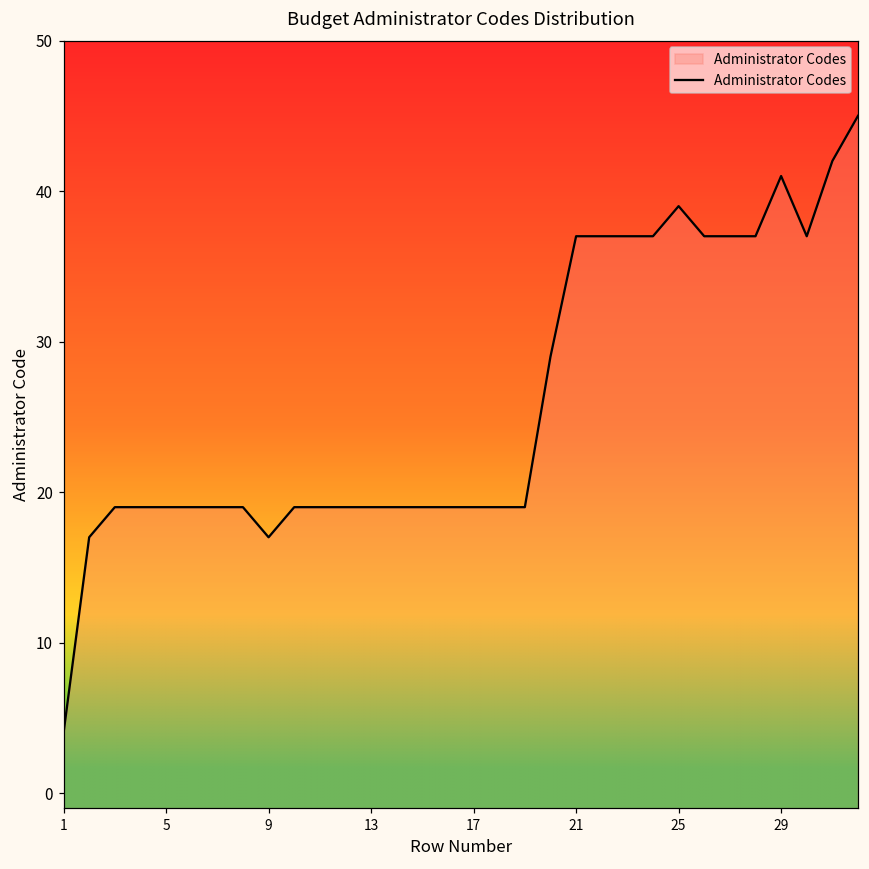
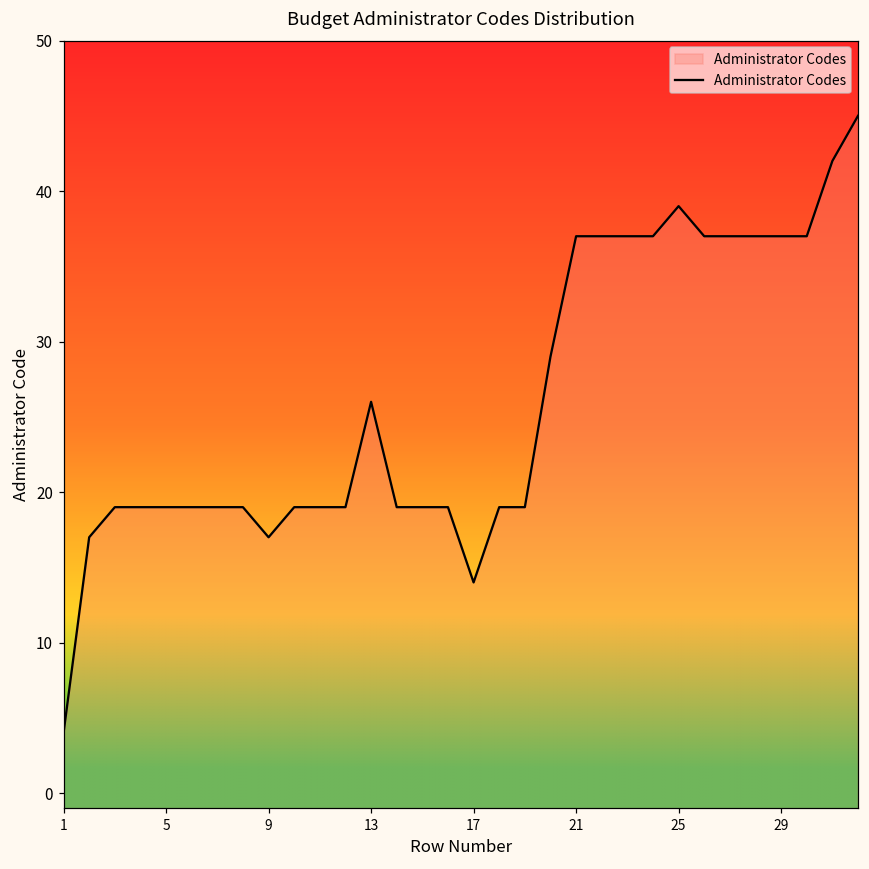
  {
    "1": 4,
    "5": 19,
    "9": 17,
-   "13": 19,
-   "17": 19,
+   "13": 26,
+   "17": 14,
    "21": 37,
    "25": 39,
-   "29": 41
+   "29": 37
  }
